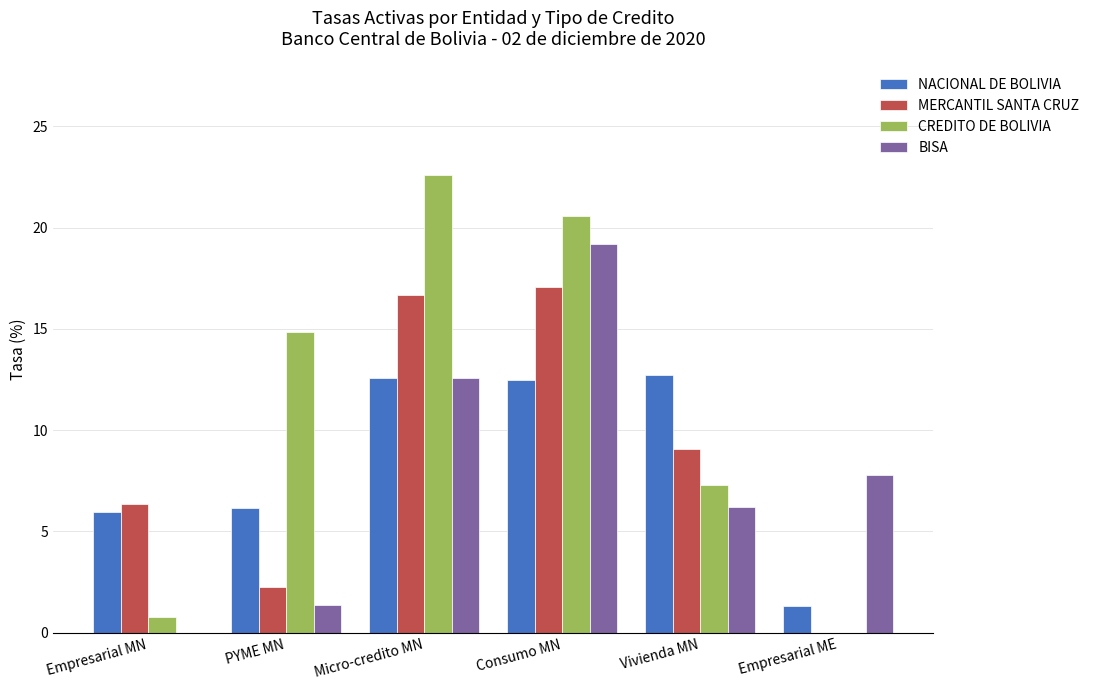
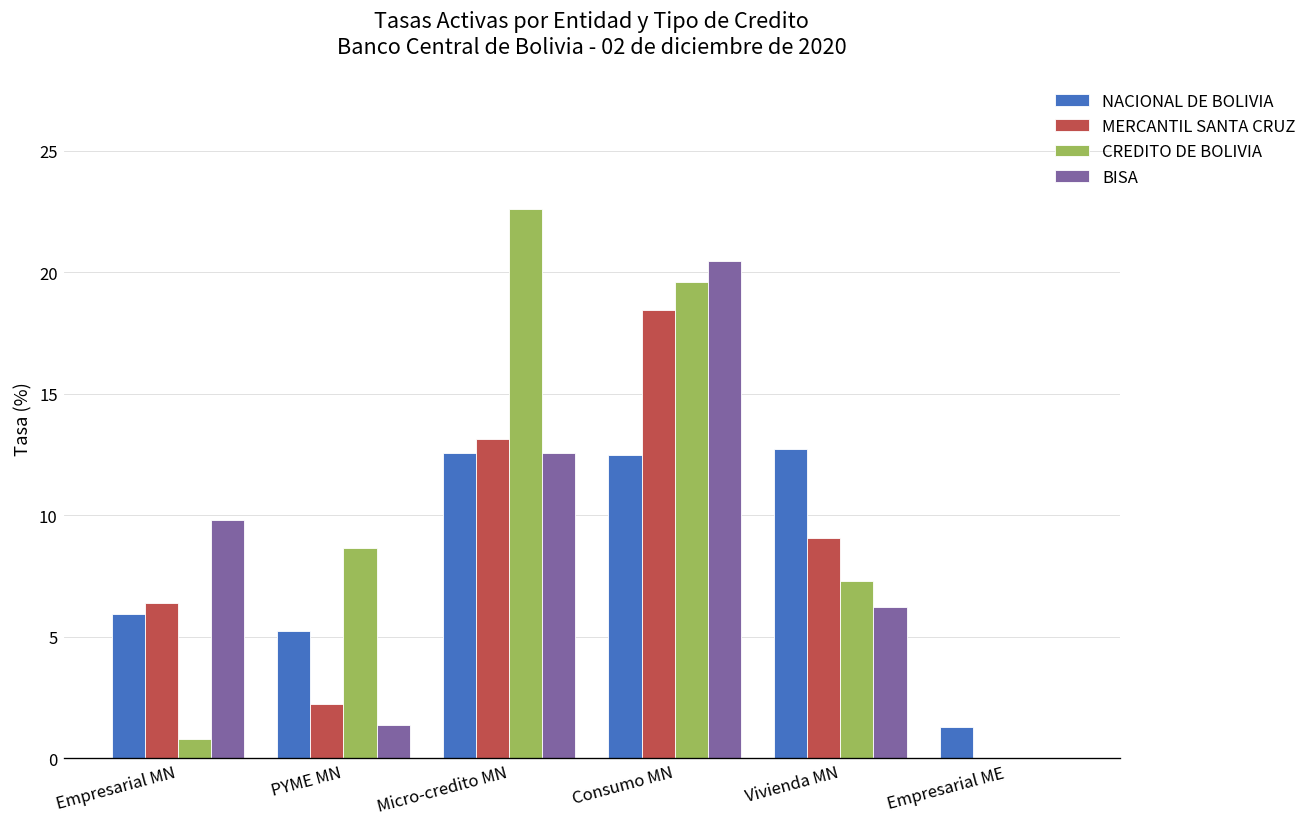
  {
    "NACIONAL DE BOLIVIA": {
      "Empresarial MN": 6.0,
-     "PYME MN": 6.2,
+     "PYME MN": 5.2,
      "Micro-credito MN": 12.6,
      "Consumo MN": 12.5,
      "Vivienda MN": 12.7,
      "Empresarial ME": 1.3
    },
    "MERCANTIL SANTA CRUZ": {
      "Empresarial MN": 6.4,
      "PYME MN": 2.2,
-     "Micro-credito MN": 16.7,
-     "Consumo MN": 17.1,
+     "Micro-credito MN": 13.1,
+     "Consumo MN": 18.5,
      "Vivienda MN": 9.1,
      "Empresarial ME": 0.0
    },
    "CREDITO DE BOLIVIA": {
      "Empresarial MN": 0.8,
-     "PYME MN": 14.8,
+     "PYME MN": 8.6,
      "Micro-credito MN": 22.6,
-     "Consumo MN": 20.6,
+     "Consumo MN": 19.6,
      "Vivienda MN": 7.3,
      "Empresarial ME": 0.0
    },
    "BISA": {
-     "Empresarial MN": 0.0,
+     "Empresarial MN": 9.8,
      "PYME MN": 1.4,
      "Micro-credito MN": 12.6,
-     "Consumo MN": 19.2,
+     "Consumo MN": 20.5,
      "Vivienda MN": 6.2,
-     "Empresarial ME": 7.8
+     "Empresarial ME": 0.0
    }
  }
